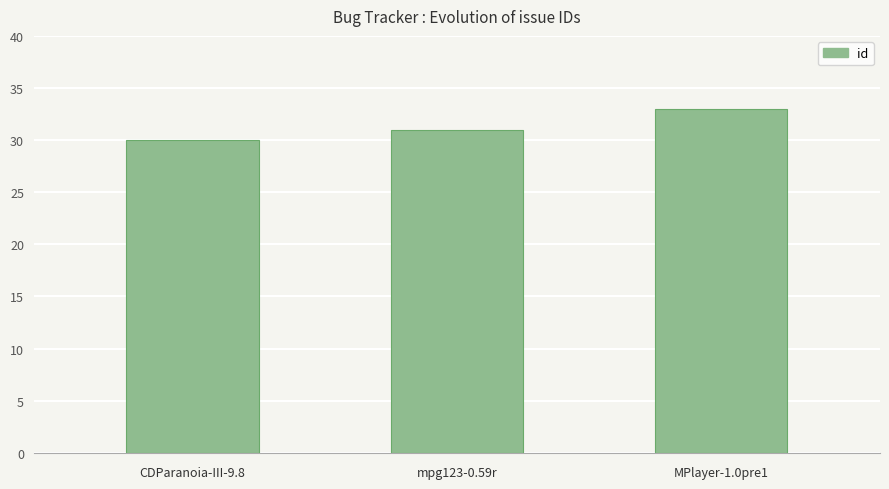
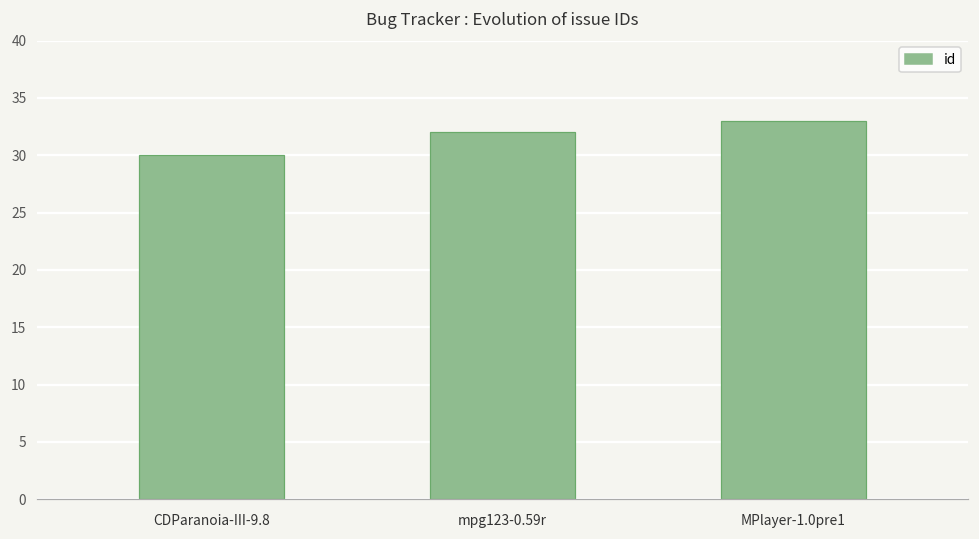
  {
    "CDParanoia-III-9.8": 30,
-   "mpg123-0.59r": 31,
+   "mpg123-0.59r": 32,
    "MPlayer-1.0pre1": 33
  }
